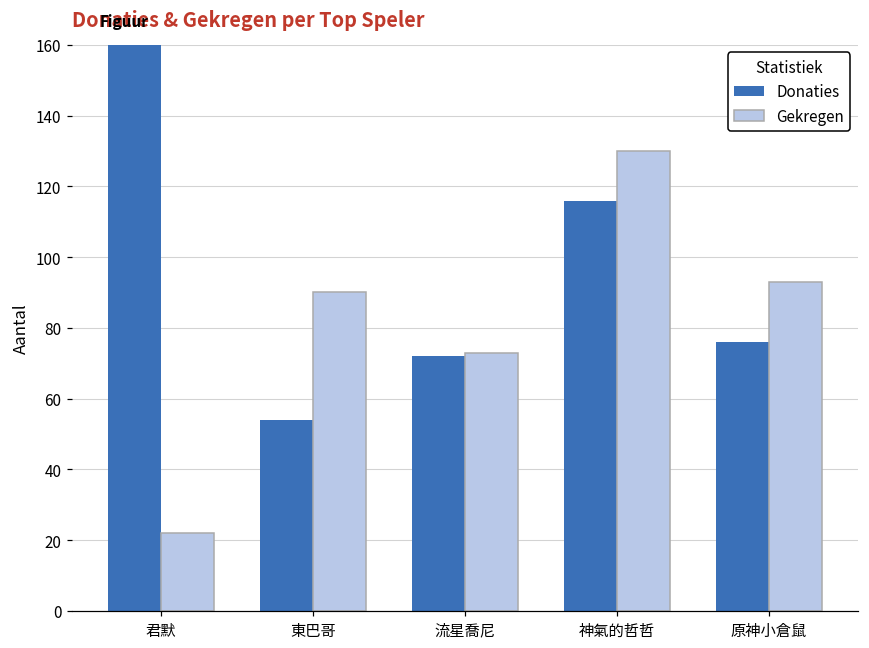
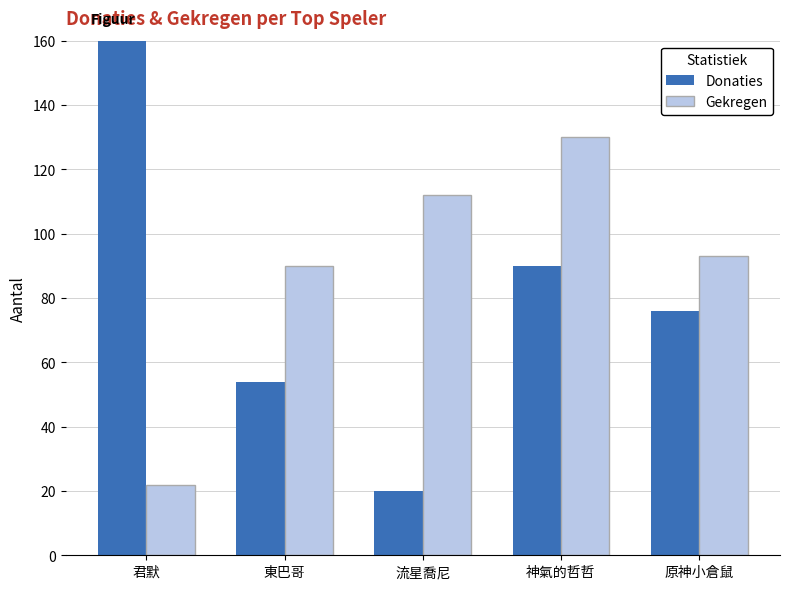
  {
    "Donaties": {
      "東巴哥": 54,
-     "流星喬尼": 72,
-     "神氣的哲哲": 116,
+     "流星喬尼": 20,
+     "神氣的哲哲": 90,
      "原神小倉鼠": 76
    },
    "Gekregen": {
      "君默": 22,
      "東巴哥": 90,
-     "流星喬尼": 73,
+     "流星喬尼": 112,
      "神氣的哲哲": 130,
      "原神小倉鼠": 93
    }
  }
